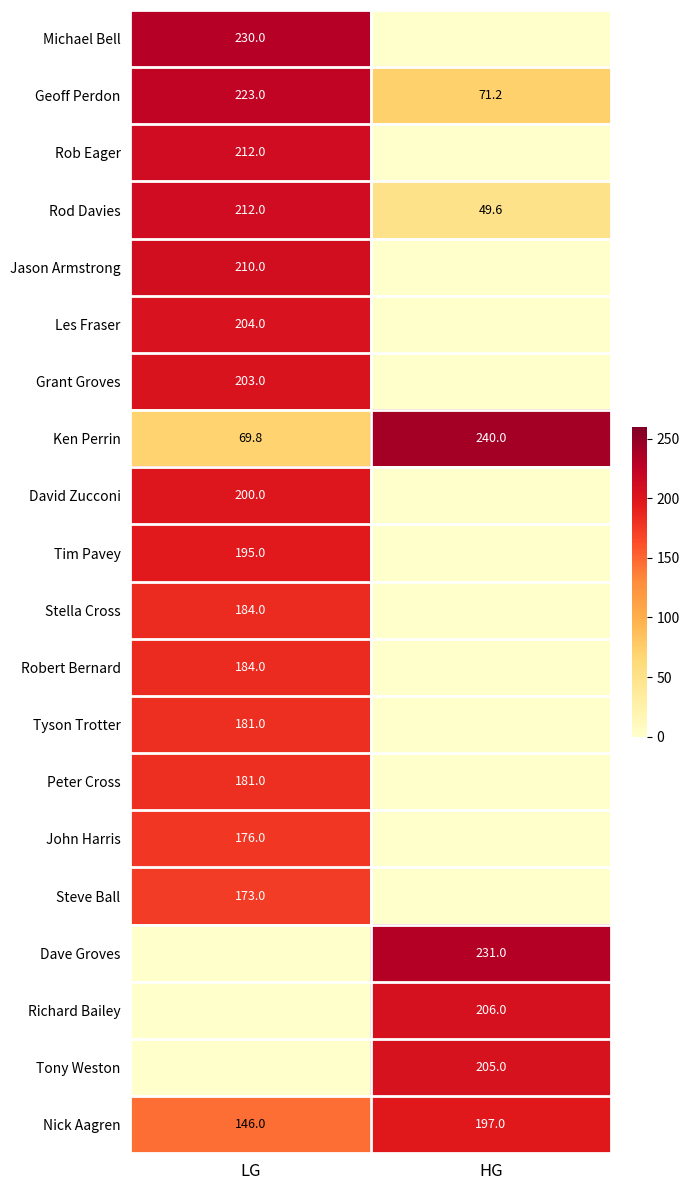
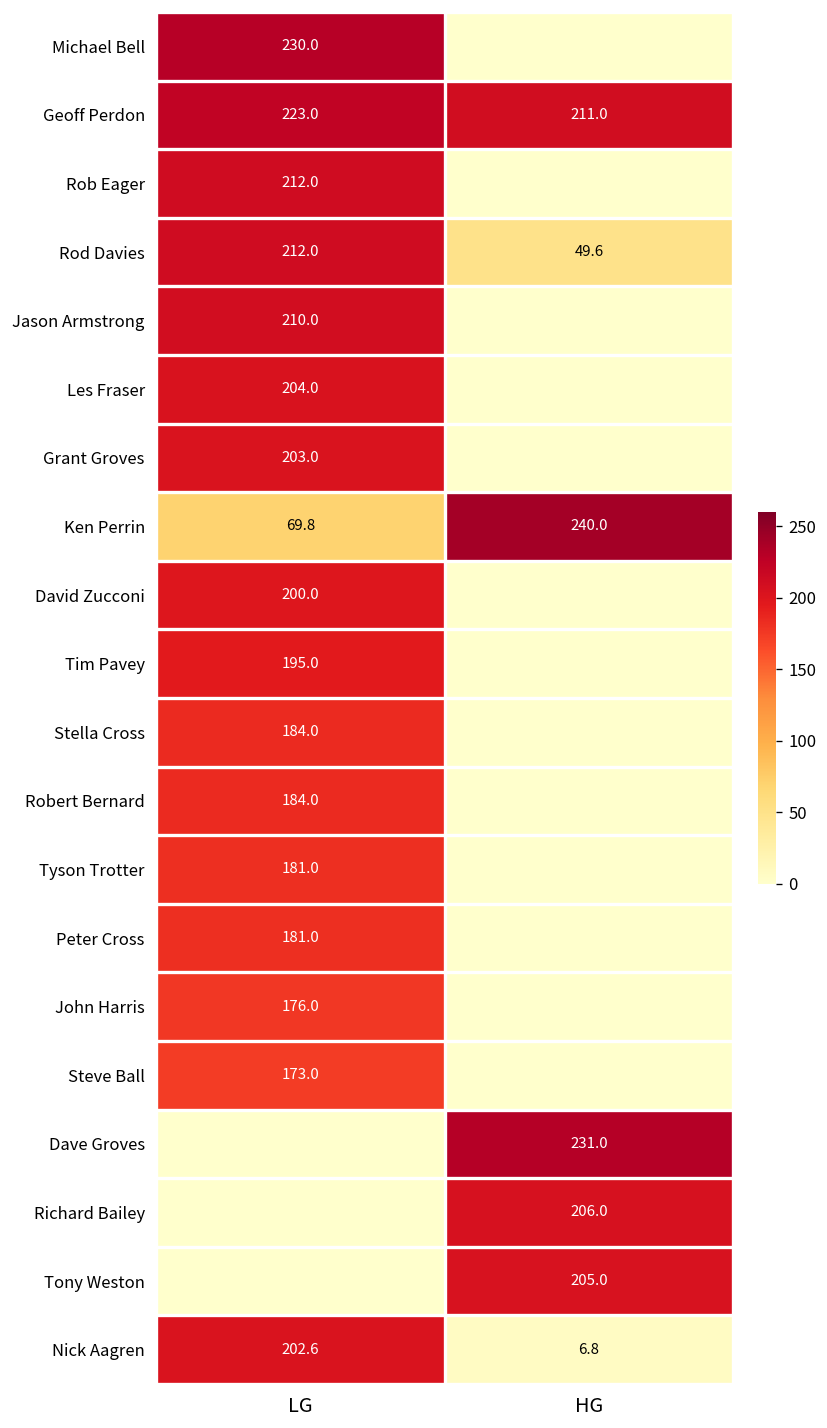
  {
    "Michael Bell": {
      "LG": 230.0
    },
    "Geoff Perdon": {
      "LG": 223.0,
-     "HG": 71.2
+     "HG": 211.0
    },
    "Rob Eager": {
      "LG": 212.0
    },
    "Rod Davies": {
      "LG": 212.0,
      "HG": 49.6
    },
    "Jason Armstrong": {
      "LG": 210.0
    },
    "Les Fraser": {
      "LG": 204.0
    },
    "Grant Groves": {
      "LG": 203.0
    },
    "Ken Perrin": {
      "LG": 69.8,
      "HG": 240.0
    },
    "David Zucconi": {
      "LG": 200.0
    },
    "Tim Pavey": {
      "LG": 195.0
    },
    "Stella Cross": {
      "LG": 184.0
    },
    "Robert Bernard": {
      "LG": 184.0
    },
    "Tyson Trotter": {
      "LG": 181.0
    },
    "Peter Cross": {
      "LG": 181.0
    },
    "John Harris": {
      "LG": 176.0
    },
    "Steve Ball": {
      "LG": 173.0
    },
    "Dave Groves": {
      "HG": 231.0
    },
    "Richard Bailey": {
      "HG": 206.0
    },
    "Tony Weston": {
      "HG": 205.0
    },
    "Nick Aagren": {
-     "LG": 146.0,
-     "HG": 197.0
+     "LG": 202.6,
+     "HG": 6.8
    }
  }
